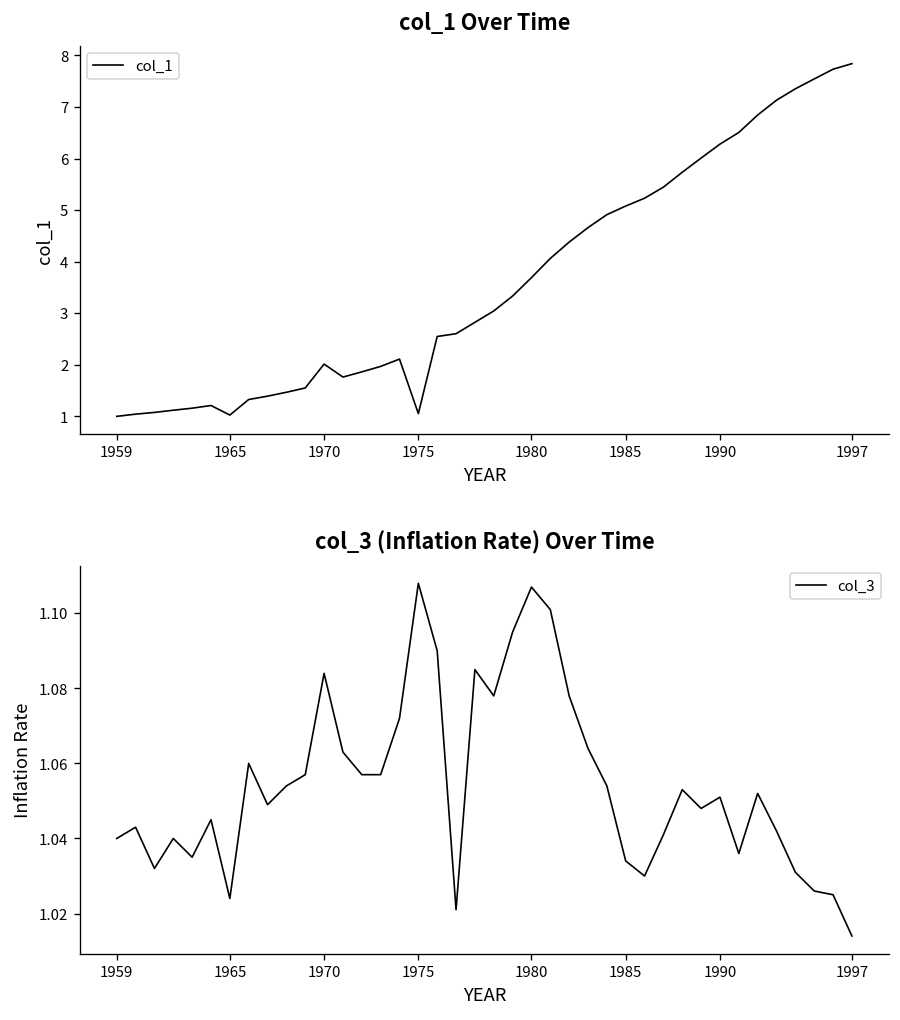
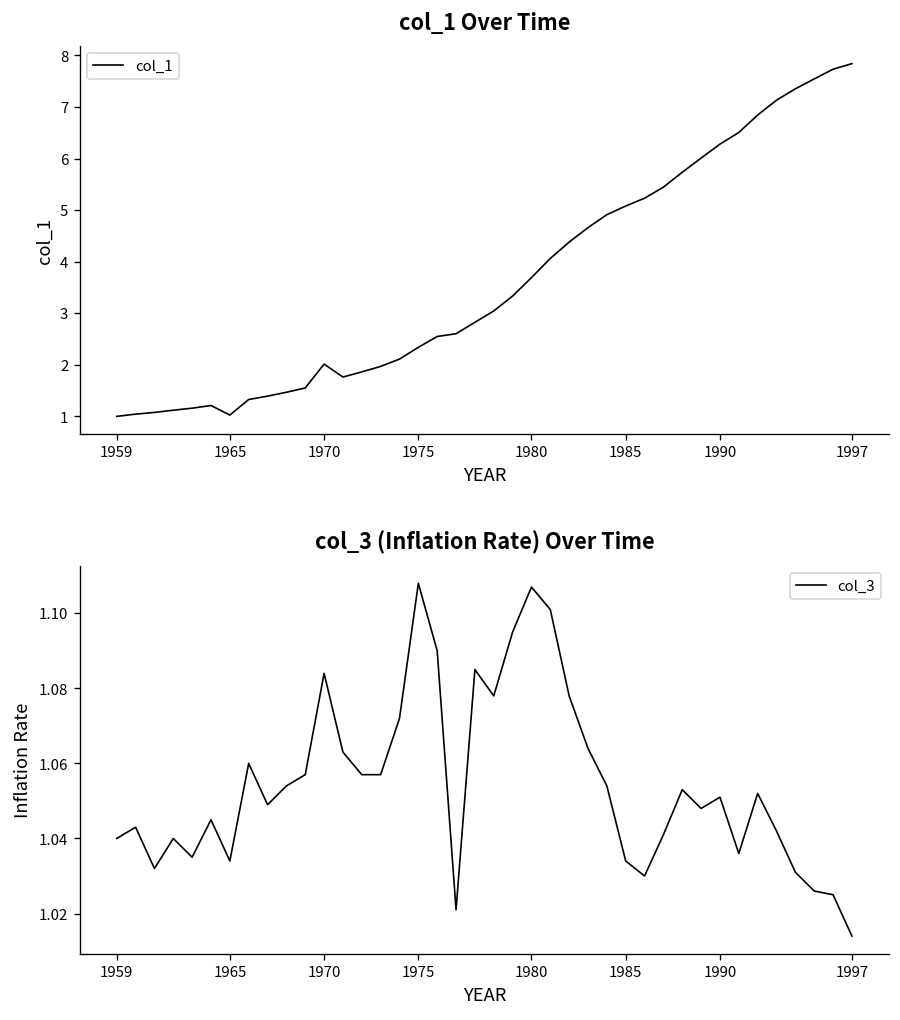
  {
    "col_1 Over Time": {
      "1959": 1.0,
      "1965": 1.0,
      "1970": 2.0,
-     "1975": 1.1,
+     "1975": 2.3,
      "1980": 3.7,
      "1985": 5.1,
      "1990": 6.3,
      "1997": 7.8
    },
    "col_3 (Inflation Rate) Over Time": {
      "1959": 1.040,
-     "1965": 1.024,
+     "1965": 1.034,
      "1970": 1.084,
      "1975": 1.108,
      "1980": 1.107,
      "1985": 1.034,
      "1990": 1.051,
      "1997": 1.014
    }
  }
